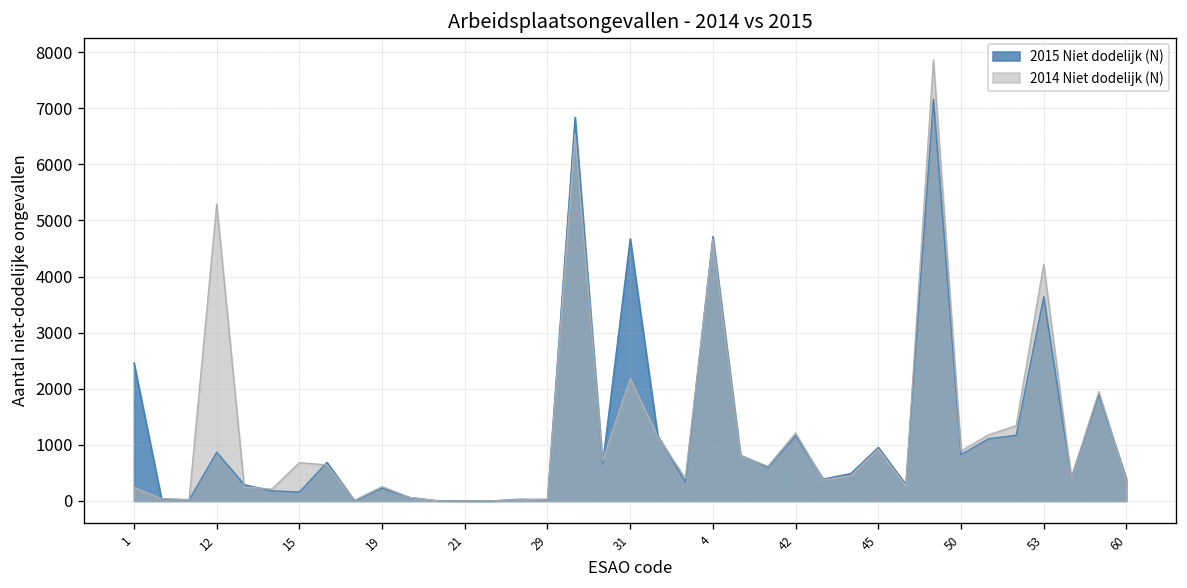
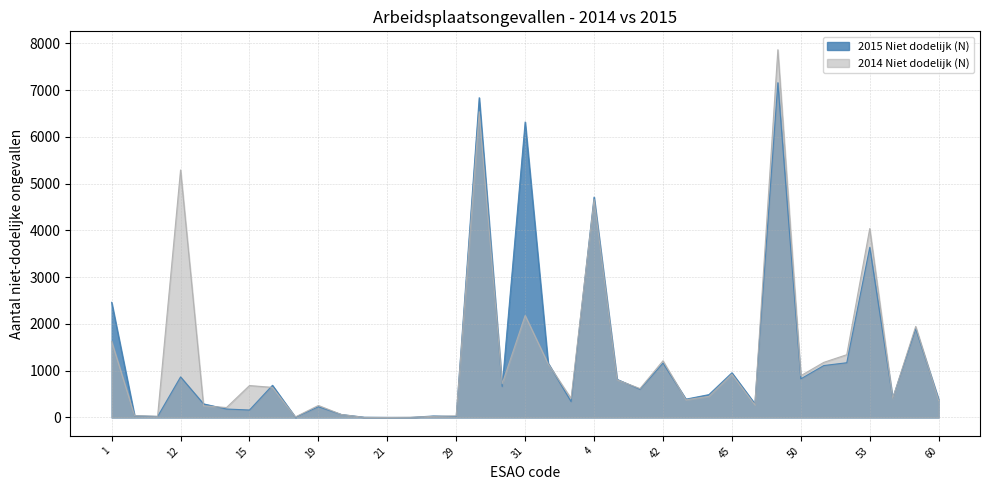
  {
    "2015 Niet dodelijk (N)": {
      "1": 2500,
      "12": 900,
      "15": 200,
-     "31": 4700,
+     "31": 6300,
      "50": 800,
      "53": 3600
    },
    "2014 Niet dodelijk (N)": {
-     "1": 200,
+     "1": 1600,
      "12": 5300,
      "15": 700,
      "31": 2200,
      "50": 900,
-     "53": 4200
+     "53": 4000
    }
  }
